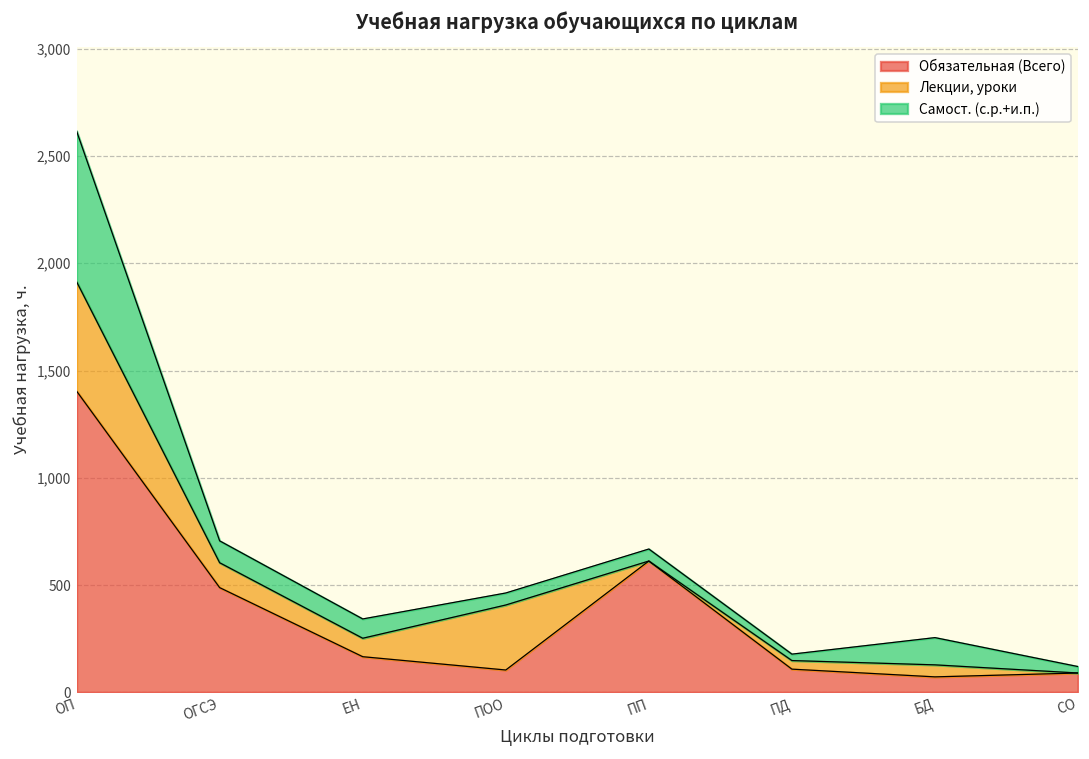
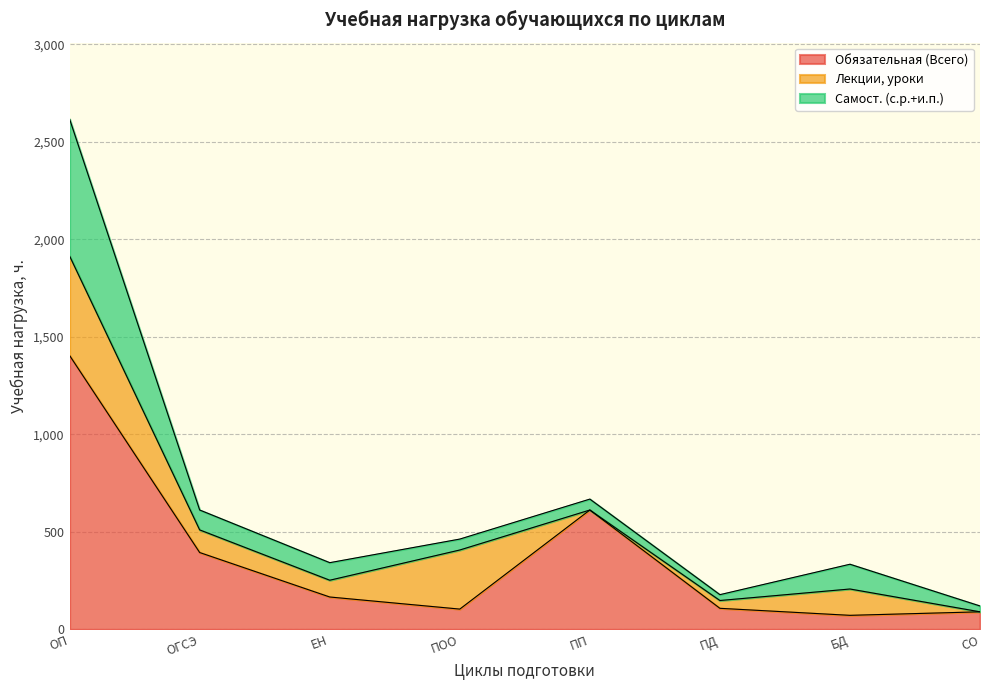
  {
    "Обязательная (Всего)": {
      "ОП": "1,400",
-     "ОГСЭ": "490",
+     "ОГСЭ": "390",
      "ЕН": "170",
      "ПОО": "100",
      "ПД": "110",
      "БД": "70"
    },
    "Лекции, уроки": {
      "ОП": "510",
      "ОГСЭ": "120",
      "ЕН": "90",
      "ПОО": "300",
      "ПД": "40",
-     "БД": "60"
+     "БД": "140"
    },
    "Самост. (с.р.+и.п.)": {
      "ОП": "700",
      "ОГСЭ": "100",
      "ЕН": "90",
      "ПОО": "60",
      "ПП": "60",
      "ПД": "30",
      "БД": "130",
      "СО": "30"
    }
  }
